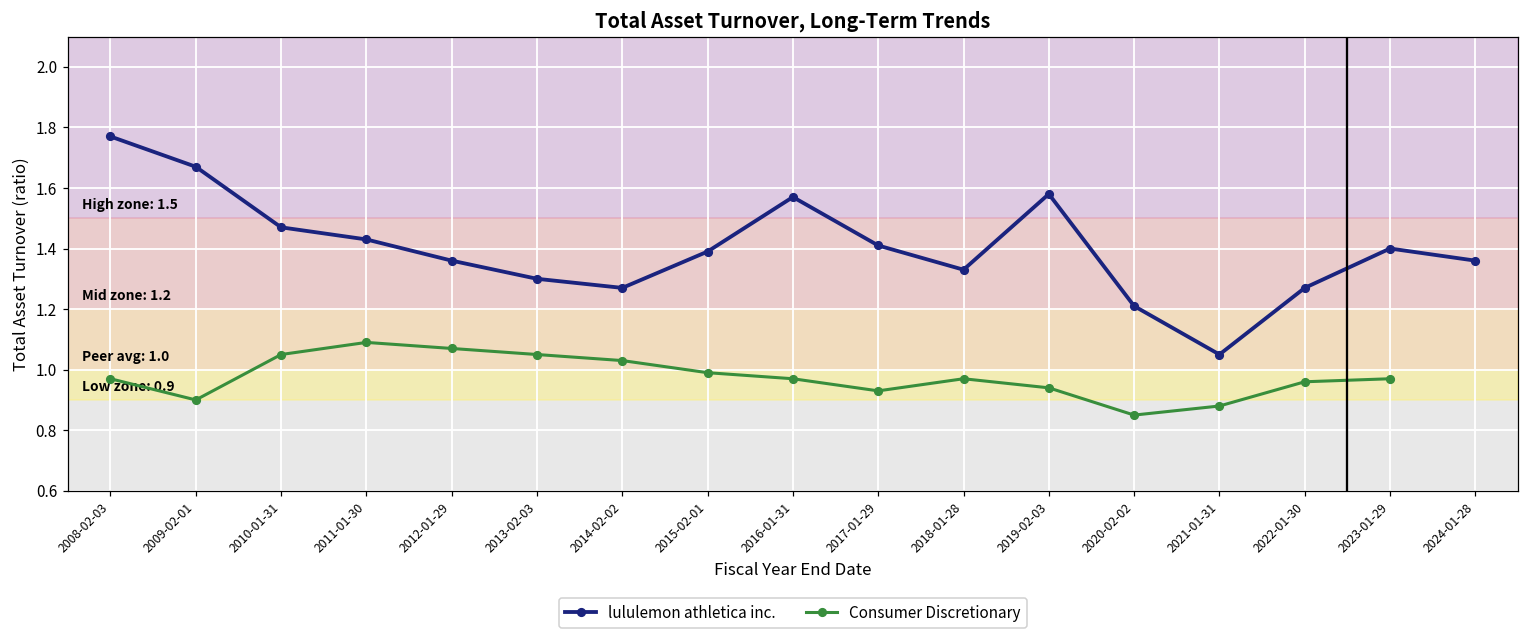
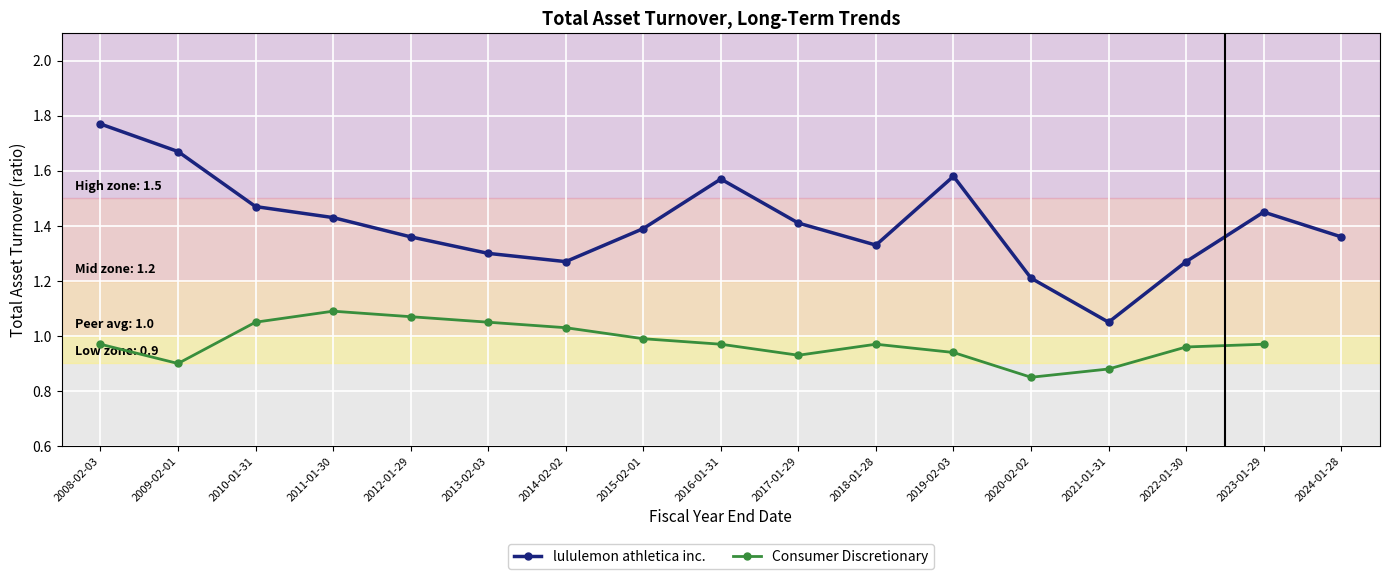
  {
    "lululemon athletica inc.": {
      "2008-02-03": 1.77,
      "2009-02-01": 1.67,
      "2010-01-31": 1.47,
      "2011-01-30": 1.43,
      "2012-01-29": 1.36,
      "2013-02-03": 1.30,
      "2014-02-02": 1.27,
      "2015-02-01": 1.39,
      "2016-01-31": 1.57,
      "2017-01-29": 1.41,
      "2018-01-28": 1.33,
      "2019-02-03": 1.58,
      "2020-02-02": 1.21,
      "2021-01-31": 1.05,
      "2022-01-30": 1.27,
-     "2023-01-29": 1.40,
+     "2023-01-29": 1.45,
      "2024-01-28": 1.36
    },
    "Consumer Discretionary": {
      "2008-02-03": 1.0
    }
  }
